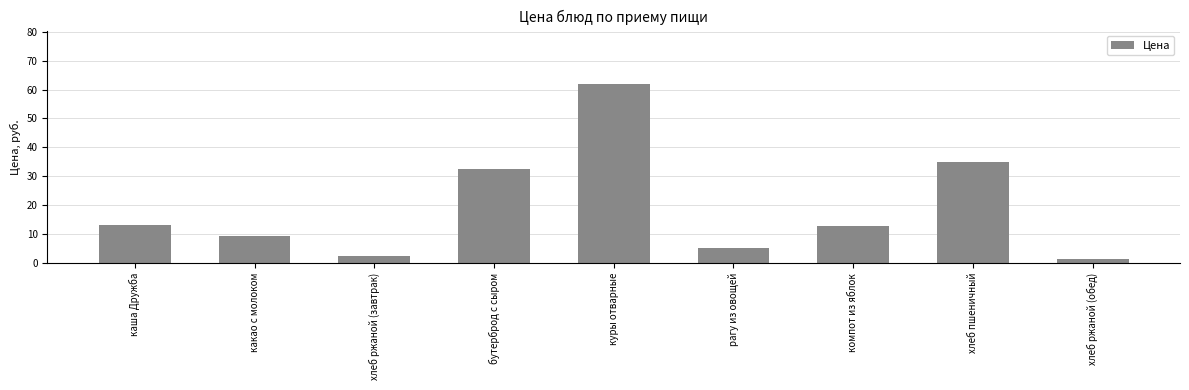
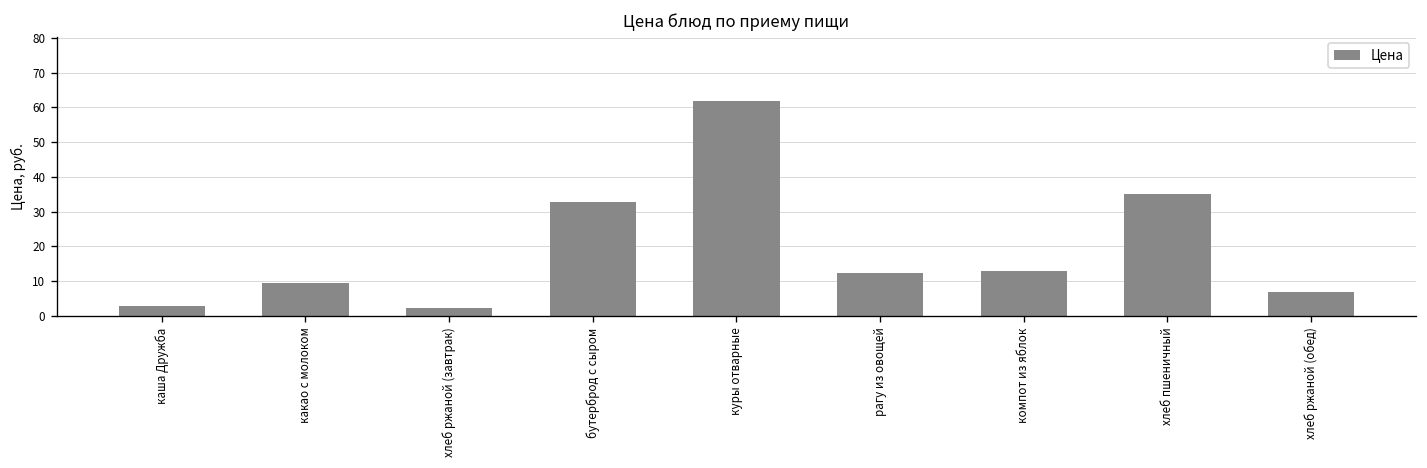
  {
-   "каша Дружба": 13,
+   "каша Дружба": 3,
    "какао с молоком": 9,
    "хлеб ржаной (завтрак)": 2,
    "бутерброд с сыром": 33,
    "куры отварные": 62,
-   "рагу из овощей": 5,
+   "рагу из овощей": 12,
    "компот из яблок": 13,
    "хлеб пшеничный": 35,
-   "хлеб ржаной (обед)": 1
+   "хлеб ржаной (обед)": 7
  }
